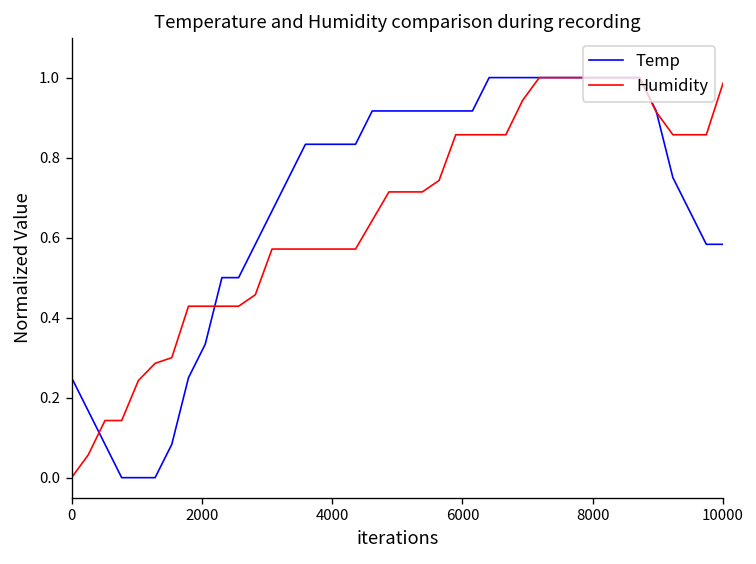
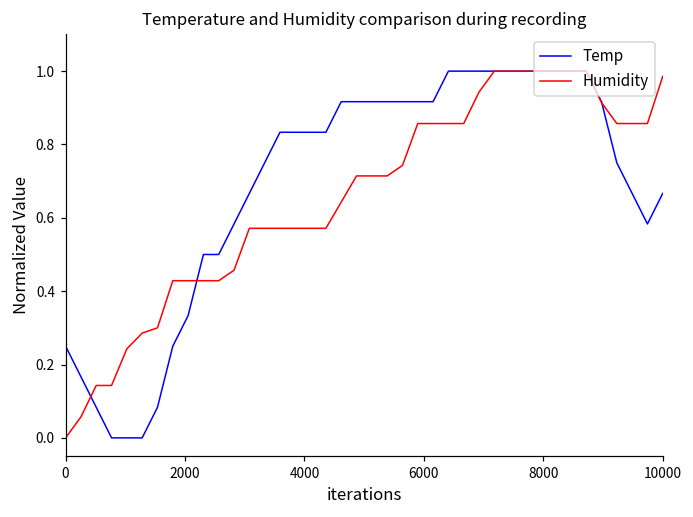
  {
    "Temp": {
      "0": 0.25,
-     "10000": 0.58
+     "10000": 0.67
    },
    "Humidity": {
      "0": 0.00,
      "10000": 0.99
    }
  }
